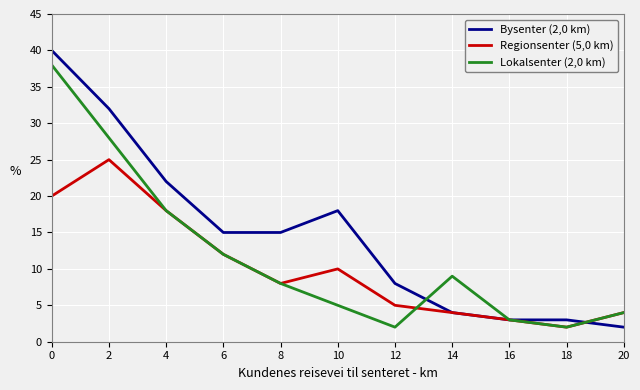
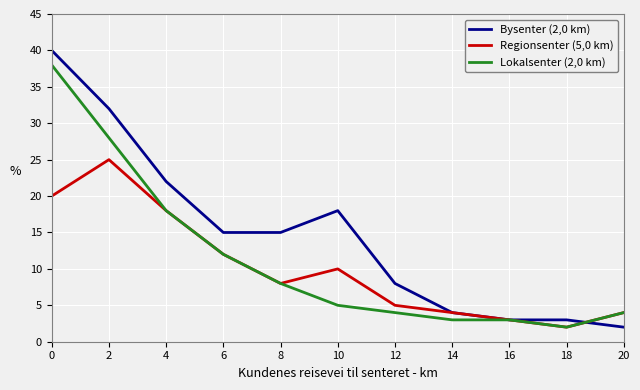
  {
    "Bysenter (2,0 km)": {
      "0": 40,
      "2": 32,
      "4": 22,
      "6": 15,
      "8": 15,
      "10": 18,
      "12": 8,
      "18": 3,
      "20": 2
    },
    "Regionsenter (5,0 km)": {
      "0": 20,
      "2": 25,
      "10": 10,
      "12": 5
    },
    "Lokalsenter (2,0 km)": {
      "0": 38,
      "2": 28,
      "10": 5,
-     "12": 2,
-     "14": 9
+     "12": 4,
+     "14": 3
    }
  }
